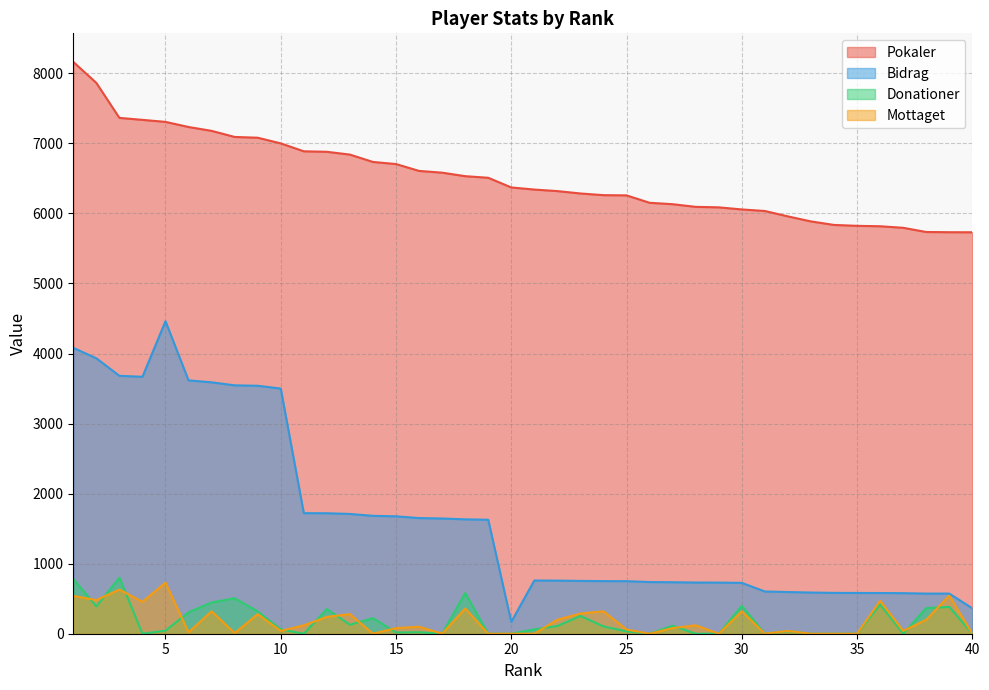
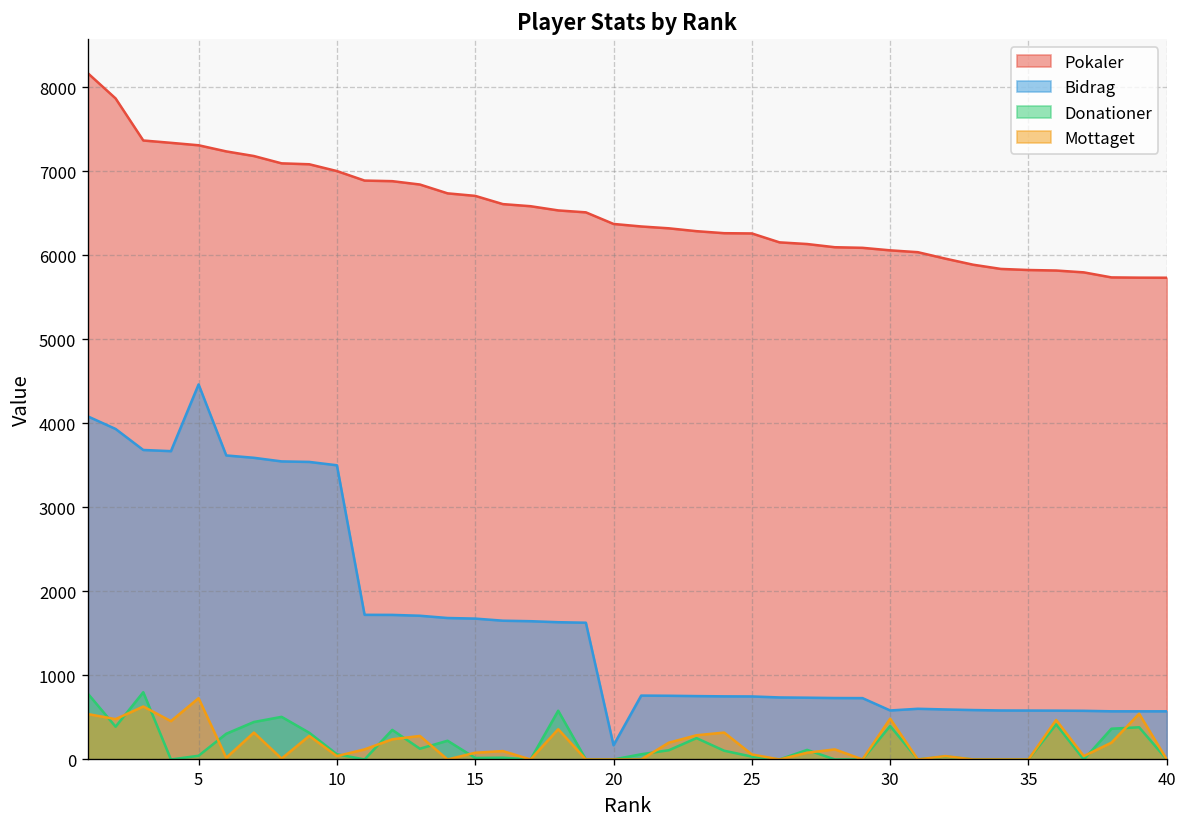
  {
    "Pokaler": {
      "5": 7300,
      "10": 7000,
      "15": 6700,
      "20": 6400,
      "25": 6300,
      "30": 6100,
      "35": 5800,
      "40": 5700
    },
    "Bidrag": {
      "5": 4500,
      "10": 3500,
      "15": 1700,
      "20": 200,
      "25": 800,
-     "30": 700,
+     "30": 600,
      "35": 600,
-     "40": 400
+     "40": 600
    },
    "Donationer": {
      "5": 0,
      "15": 0,
      "30": 400
    },
    "Mottaget": {
      "5": 700,
      "15": 100,
-     "30": 300
+     "30": 500
    }
  }
